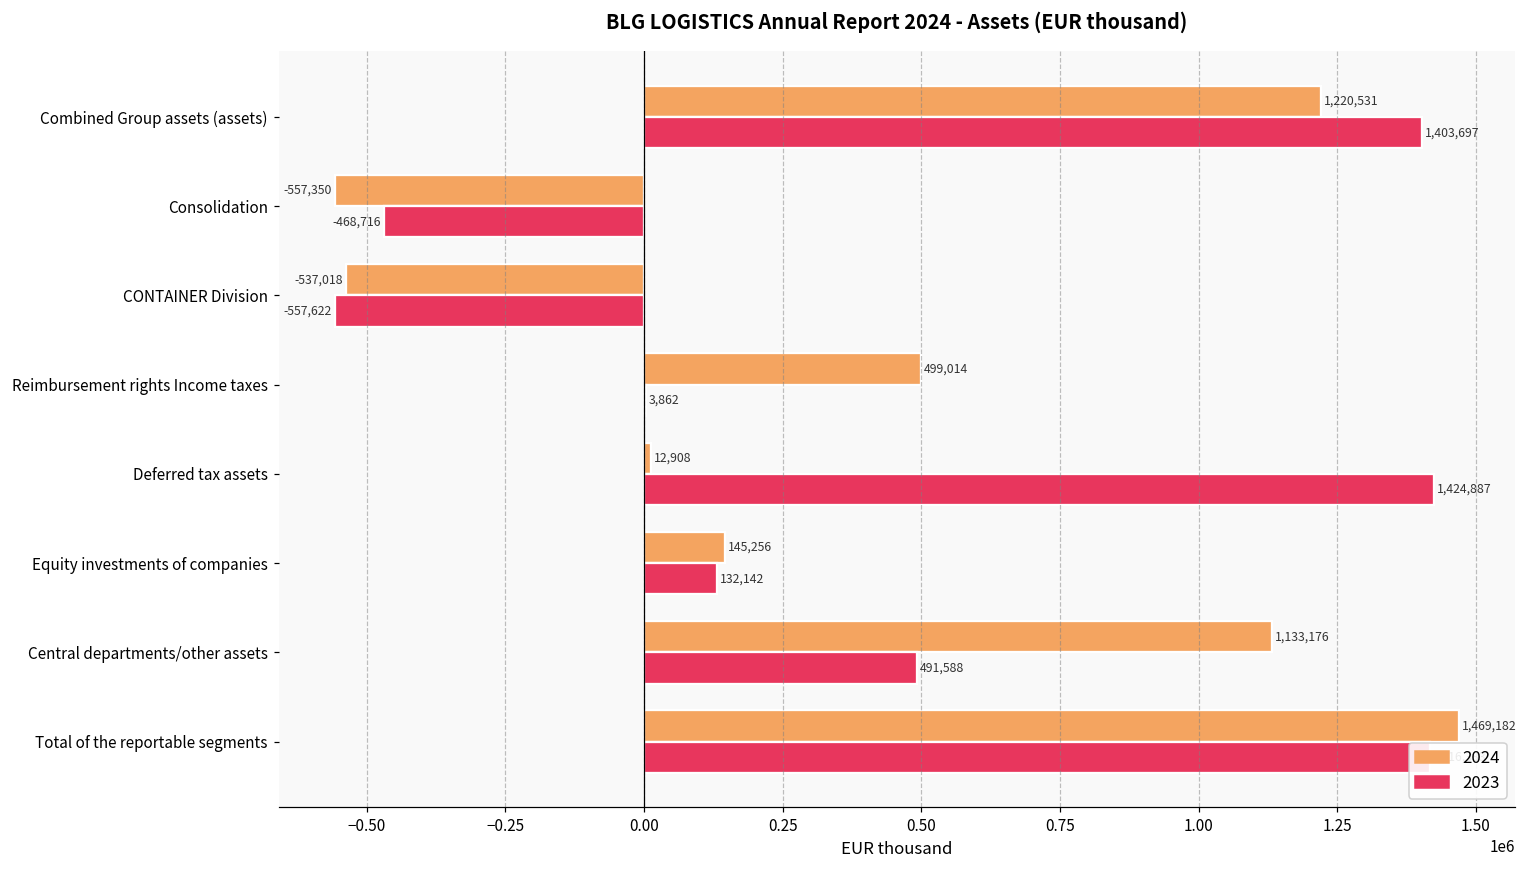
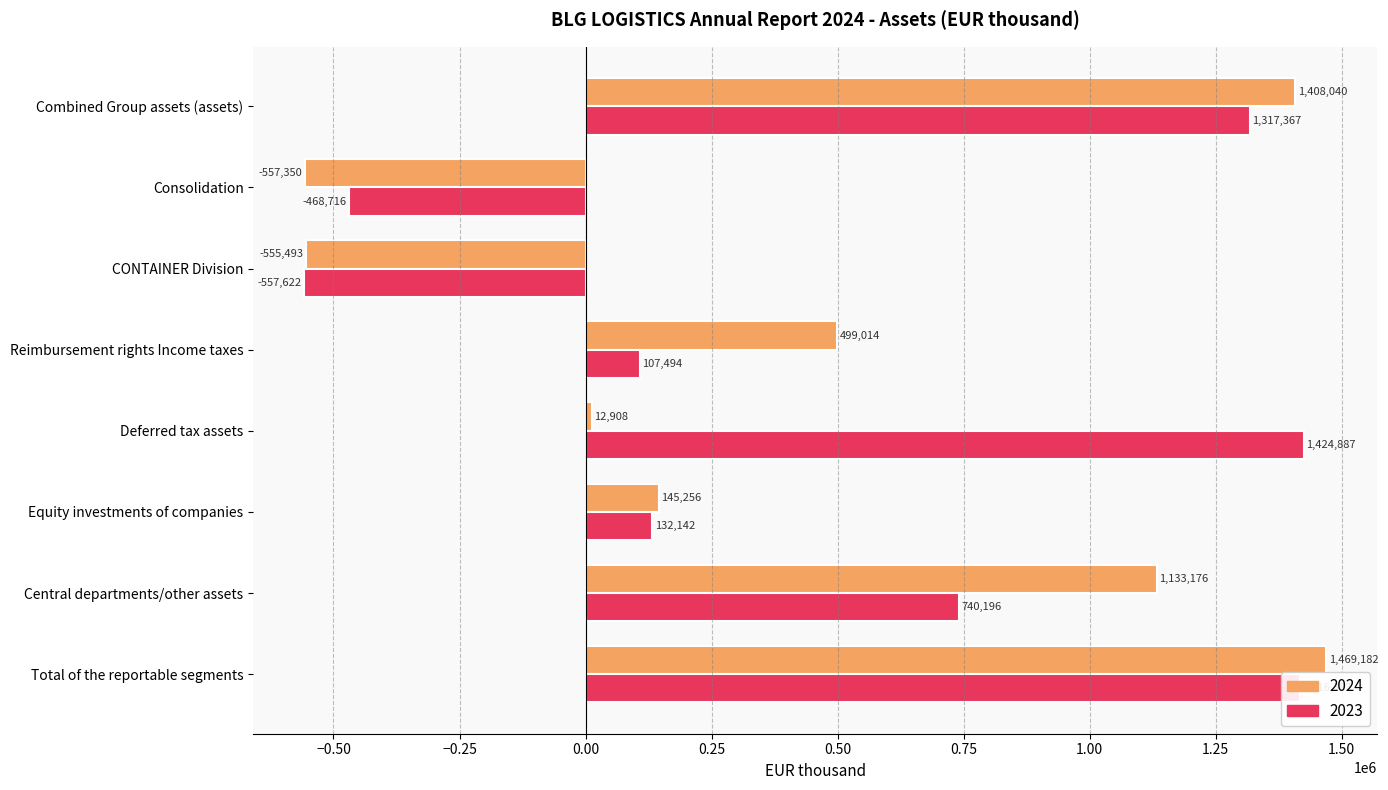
  {
    "2024": {
-     "Combined Group assets (assets)": "1,220,531",
+     "Combined Group assets (assets)": "1,408,040",
      "Consolidation": "-557,350",
-     "CONTAINER Division": "-537,018",
+     "CONTAINER Division": "-555,493",
      "Reimbursement rights Income taxes": "499,014",
      "Deferred tax assets": "12,908",
      "Equity investments of companies": "145,256",
      "Central departments/other assets": "1,133,176",
      "Total of the reportable segments": "1,469,182"
    },
    "2023": {
-     "Combined Group assets (assets)": "1,403,697",
+     "Combined Group assets (assets)": "1,317,367",
      "Consolidation": "-468,716",
      "CONTAINER Division": "-557,622",
-     "Reimbursement rights Income taxes": "3,862",
+     "Reimbursement rights Income taxes": "107,494",
      "Deferred tax assets": "1,424,887",
      "Equity investments of companies": "132,142",
-     "Central departments/other assets": "491,588"
+     "Central departments/other assets": "740,196"
    }
  }
